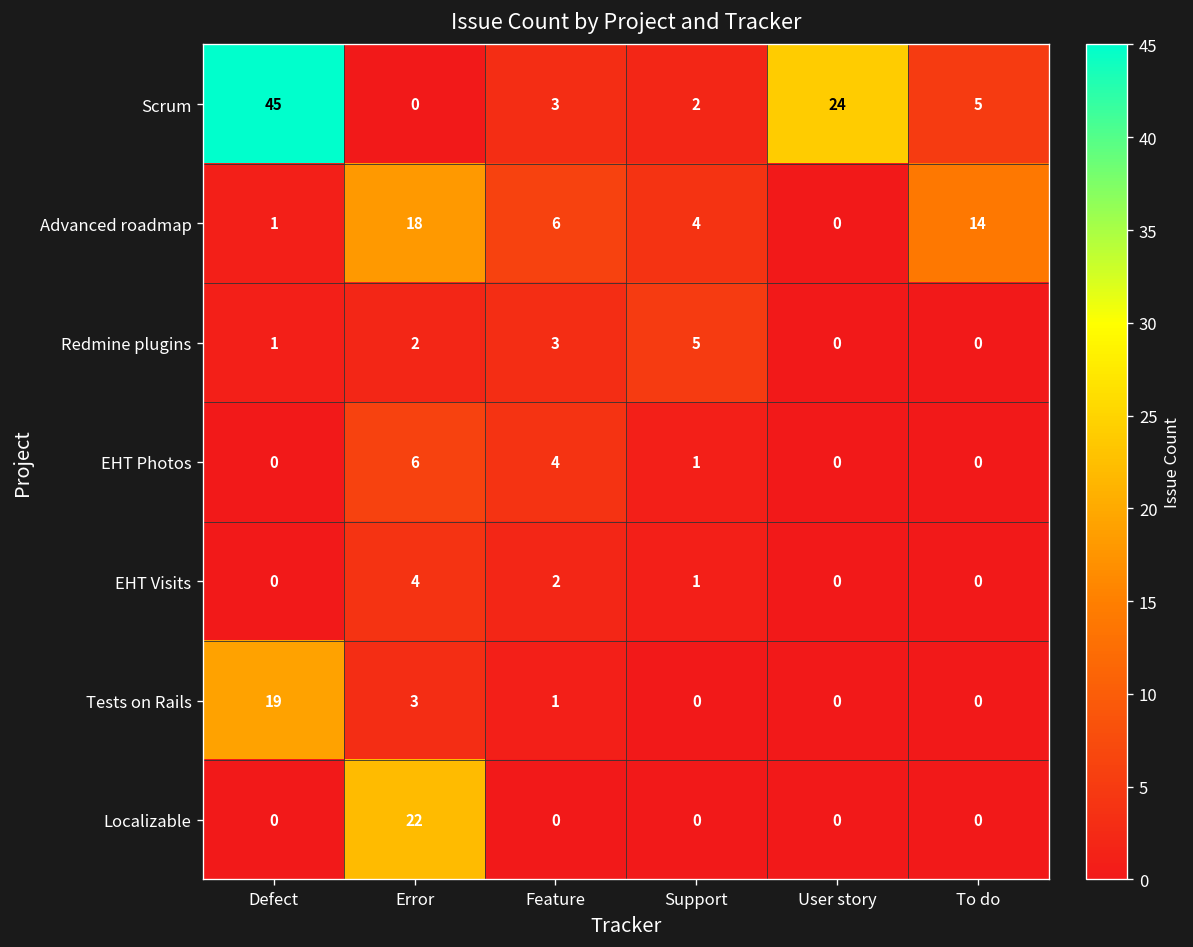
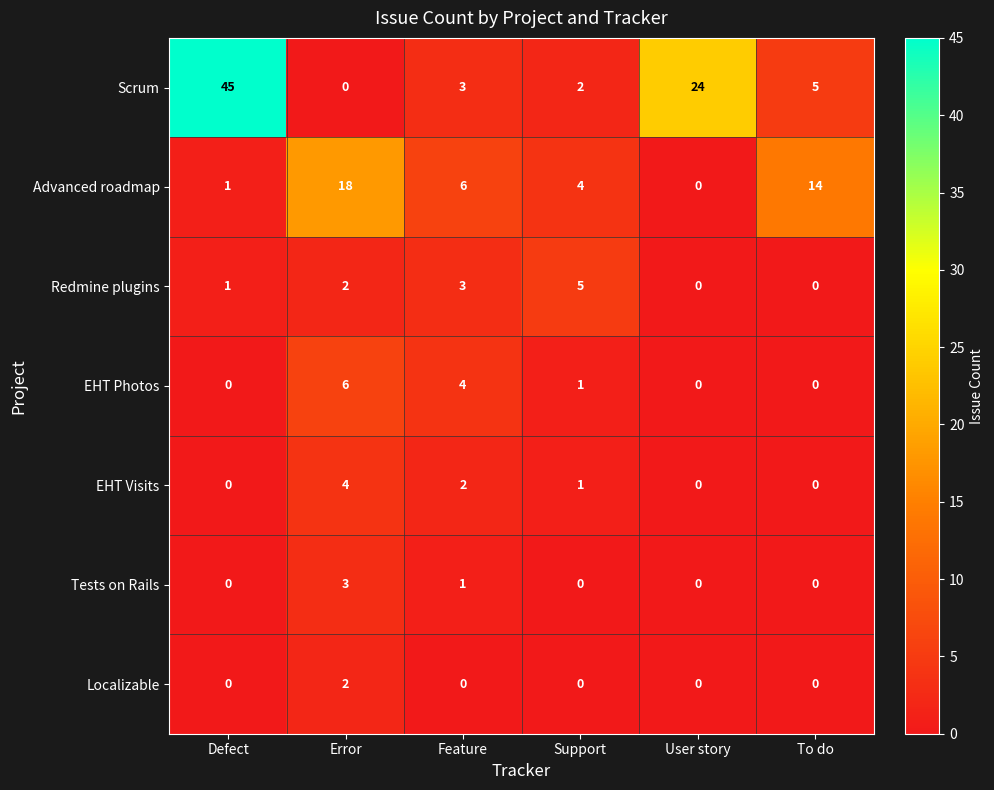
  {
    "Scrum": {
      "Defect": 45,
      "Error": 0,
      "Feature": 3,
      "Support": 2,
      "User story": 24,
      "To do": 5
    },
    "Advanced roadmap": {
      "Defect": 1,
      "Error": 18,
      "Feature": 6,
      "Support": 4,
      "User story": 0,
      "To do": 14
    },
    "Redmine plugins": {
      "Defect": 1,
      "Error": 2,
      "Feature": 3,
      "Support": 5,
      "User story": 0,
      "To do": 0
    },
    "EHT Photos": {
      "Defect": 0,
      "Error": 6,
      "Feature": 4,
      "Support": 1,
      "User story": 0,
      "To do": 0
    },
    "EHT Visits": {
      "Defect": 0,
      "Error": 4,
      "Feature": 2,
      "Support": 1,
      "User story": 0,
      "To do": 0
    },
    "Tests on Rails": {
-     "Defect": 19,
+     "Defect": 0,
      "Error": 3,
      "Feature": 1,
      "Support": 0,
      "User story": 0,
      "To do": 0
    },
    "Localizable": {
      "Defect": 0,
-     "Error": 22,
+     "Error": 2,
      "Feature": 0,
      "Support": 0,
      "User story": 0,
      "To do": 0
    }
  }
